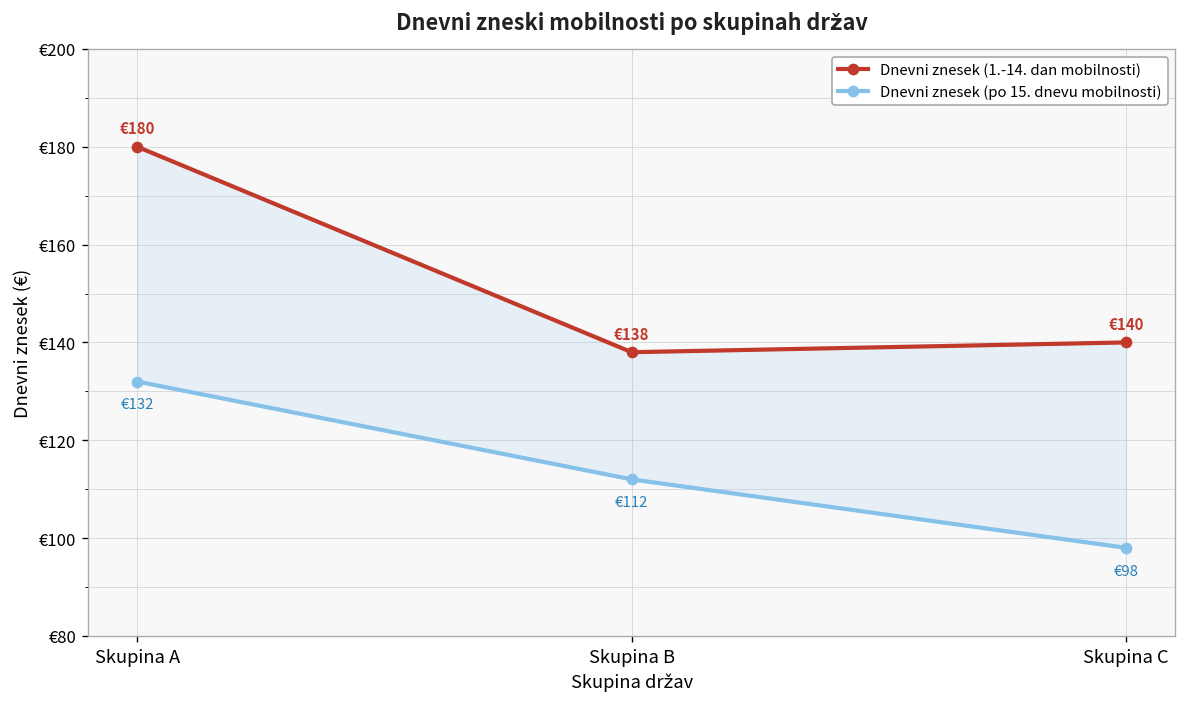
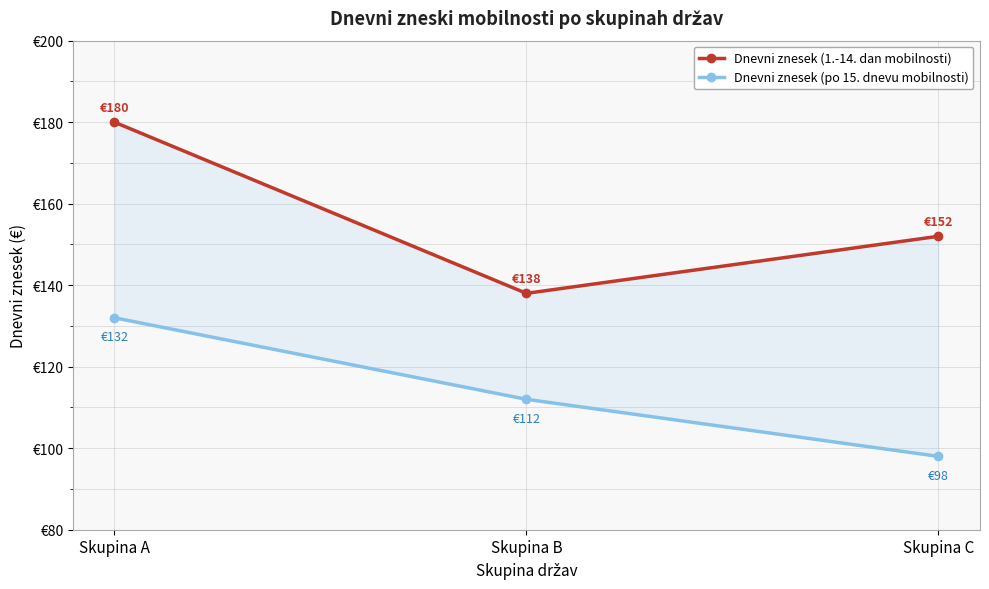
  {
    "Dnevni znesek (1.-14. dan mobilnosti)": {
      "Skupina A": "€180",
      "Skupina B": "€138",
-     "Skupina C": "€140"
+     "Skupina C": "€152"
    },
    "Dnevni znesek (po 15. dnevu mobilnosti)": {
      "Skupina A": "€132",
      "Skupina B": "€112",
      "Skupina C": "€98"
    }
  }
